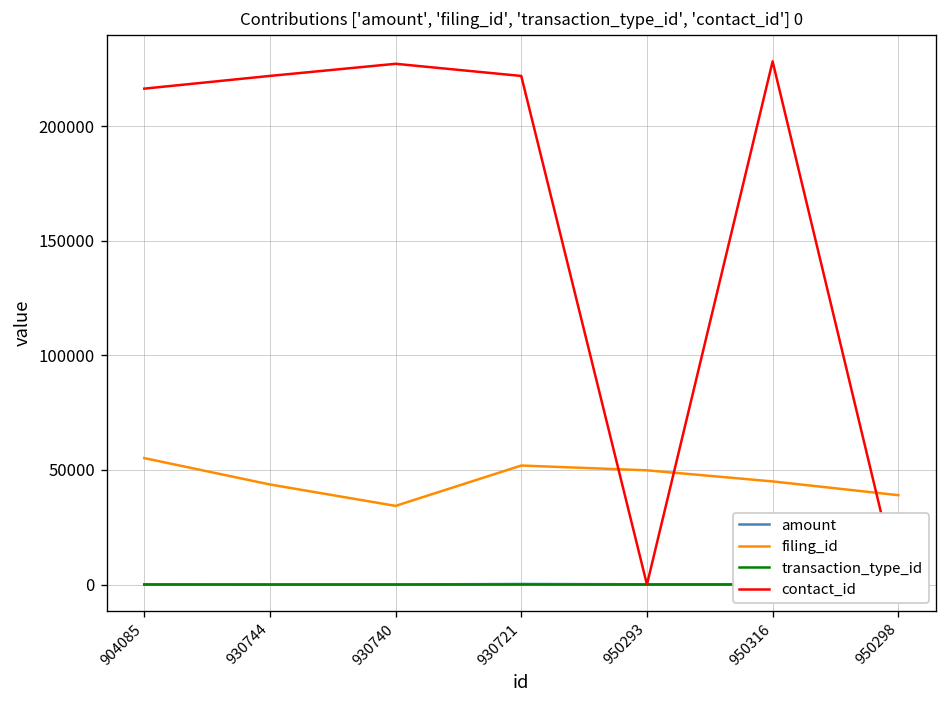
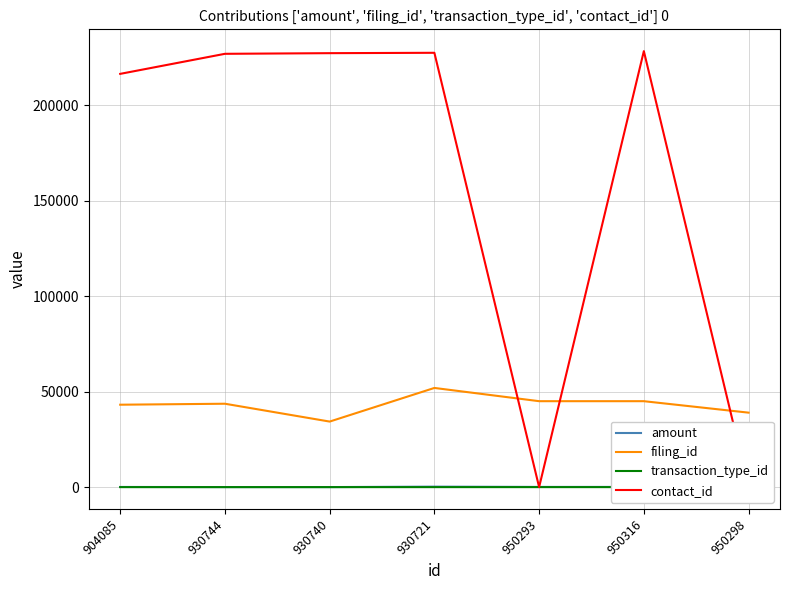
  {
    "transaction_type_id": {
      "904085": 0,
      "930744": 0,
      "930740": 0,
      "930721": 0
    },
    "filing_id": {
-     "904085": 55000,
+     "904085": 43000,
      "930744": 44000,
      "930740": 34000,
      "930721": 52000,
-     "950293": 50000,
+     "950293": 45000,
      "950316": 45000,
      "950298": 39000
    },
    "contact_id": {
      "904085": 216000,
-     "930744": 222000,
+     "930744": 227000,
      "930740": 227000,
-     "930721": 222000,
+     "930721": 227000,
      "950316": 228000
    }
  }
